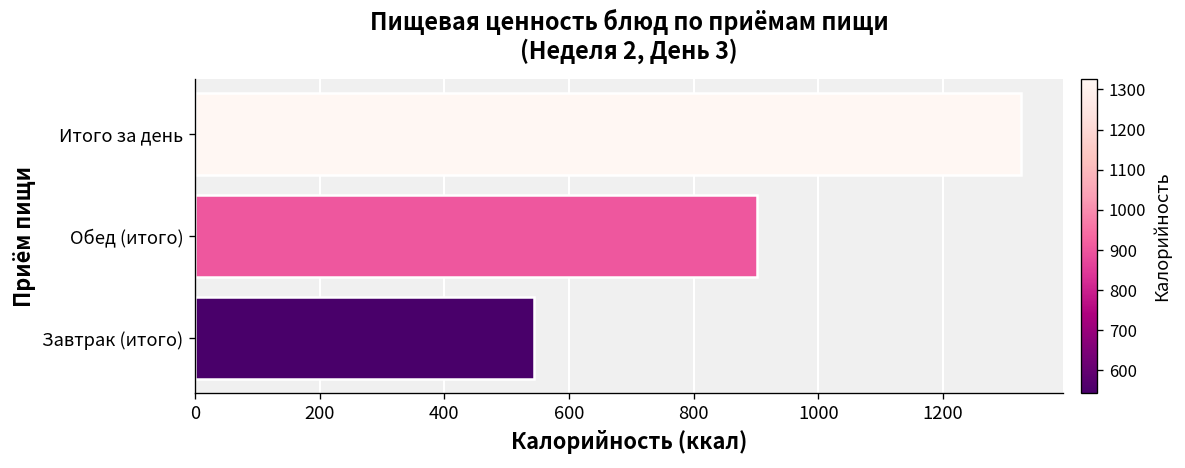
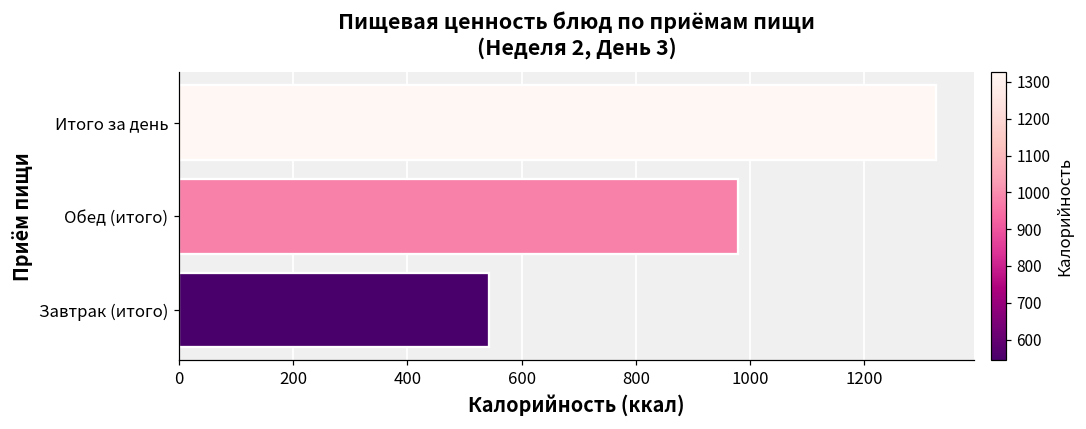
  {
    "Итого за день": 1330,
-   "Обед (итого)": 900,
+   "Обед (итого)": 980,
    "Завтрак (итого)": 540
  }
